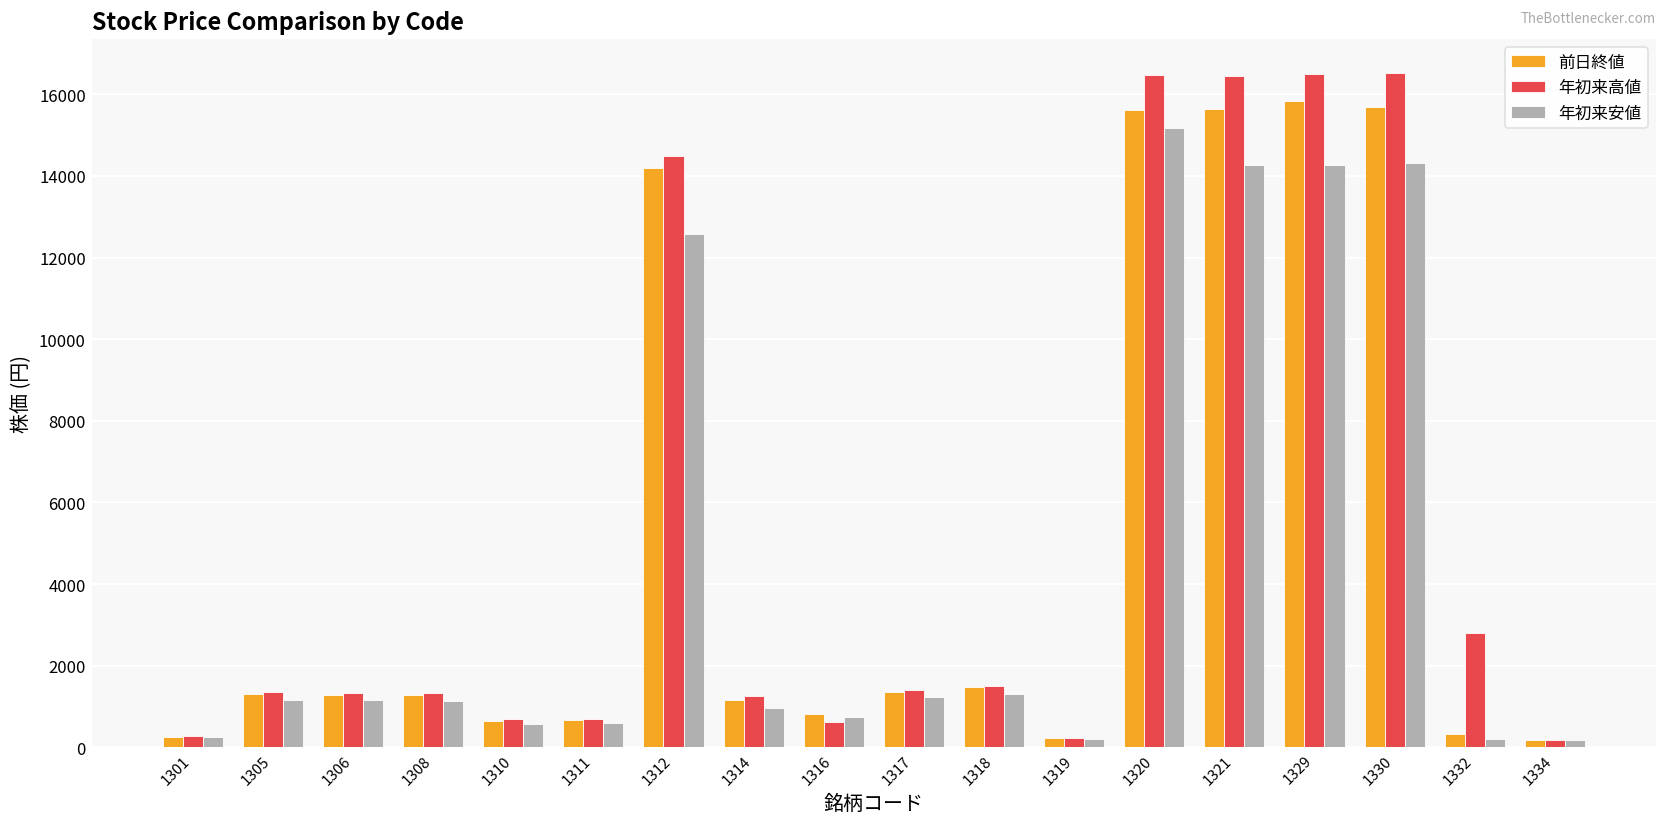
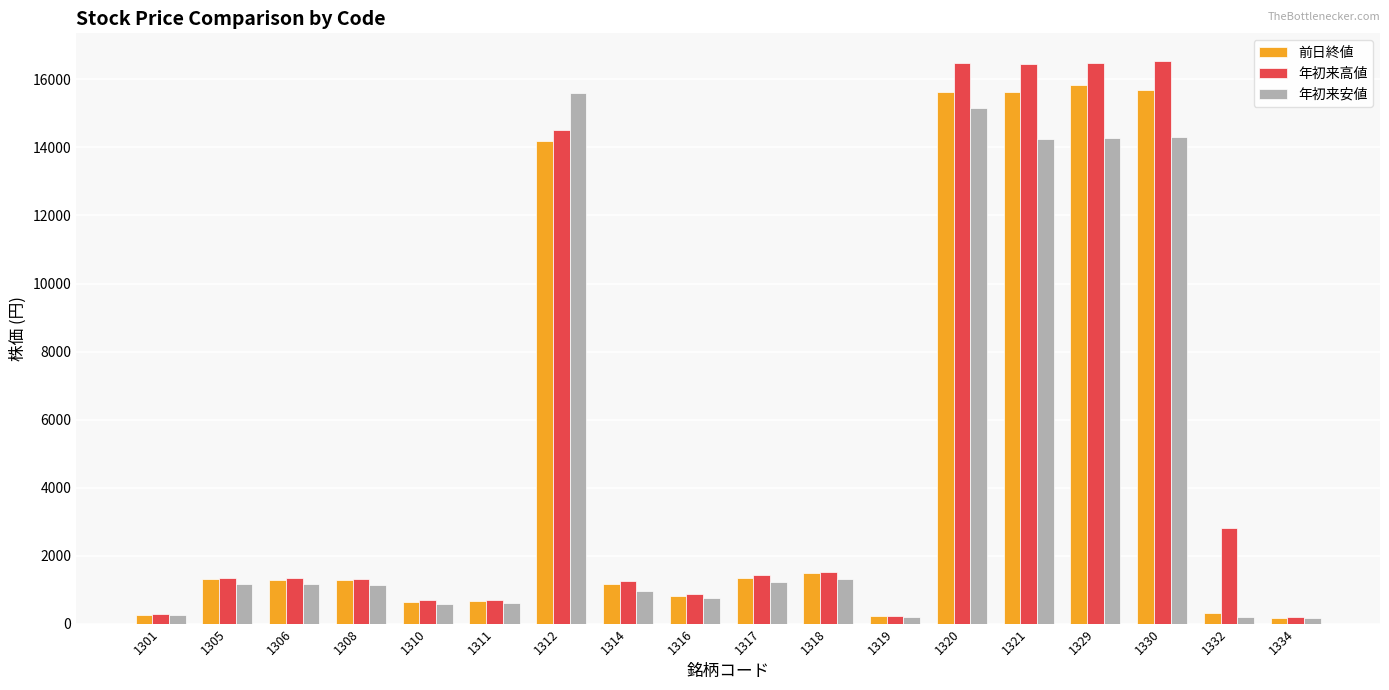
  {
    "前日終値": {
      "1301": 300,
      "1305": 1300,
      "1306": 1300,
      "1308": 1300,
      "1310": 600,
      "1311": 700,
      "1312": 14200,
      "1314": 1200,
      "1316": 800,
      "1317": 1300,
      "1318": 1500,
      "1319": 200,
      "1320": 15600,
      "1321": 15600,
      "1329": 15800,
      "1330": 15700,
      "1332": 300,
      "1334": 200
    },
    "年初来高値": {
      "1301": 300,
      "1305": 1300,
      "1306": 1300,
      "1308": 1300,
      "1310": 700,
      "1311": 700,
      "1312": 14500,
      "1314": 1300,
-     "1316": 600,
+     "1316": 900,
      "1317": 1400,
      "1318": 1500,
      "1319": 200,
      "1320": 16500,
      "1321": 16500,
      "1329": 16500,
      "1330": 16500,
      "1332": 2800,
      "1334": 200
    },
    "年初来安値": {
      "1301": 300,
      "1305": 1200,
      "1306": 1200,
      "1308": 1100,
      "1310": 600,
      "1311": 600,
-     "1312": 12600,
+     "1312": 15600,
      "1314": 1000,
      "1316": 800,
      "1317": 1200,
      "1318": 1300,
      "1319": 200,
      "1320": 15200,
      "1321": 14300,
      "1329": 14300,
      "1330": 14300,
      "1332": 200,
      "1334": 200
    }
  }
